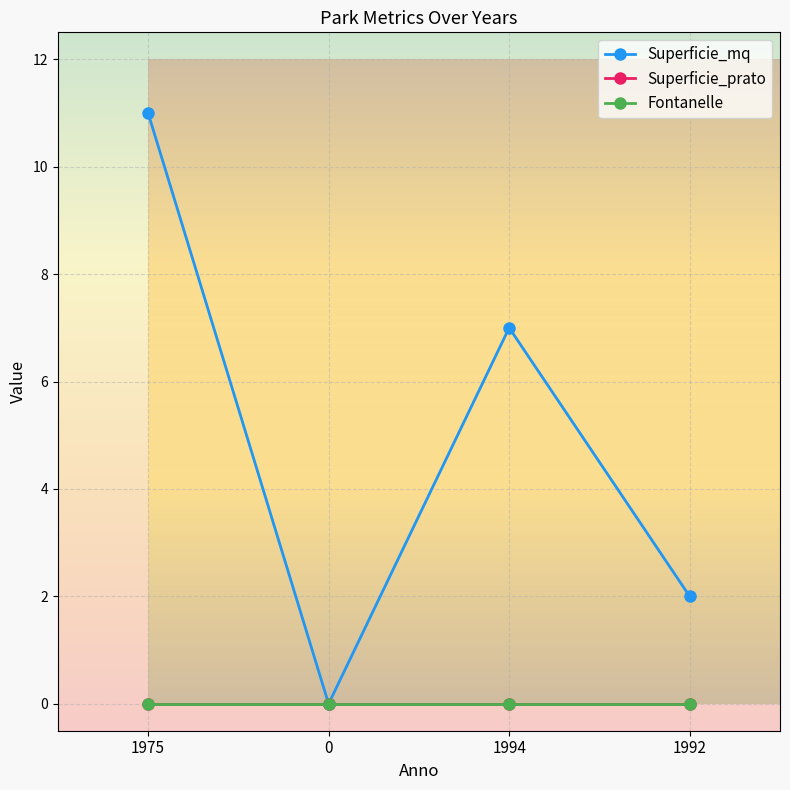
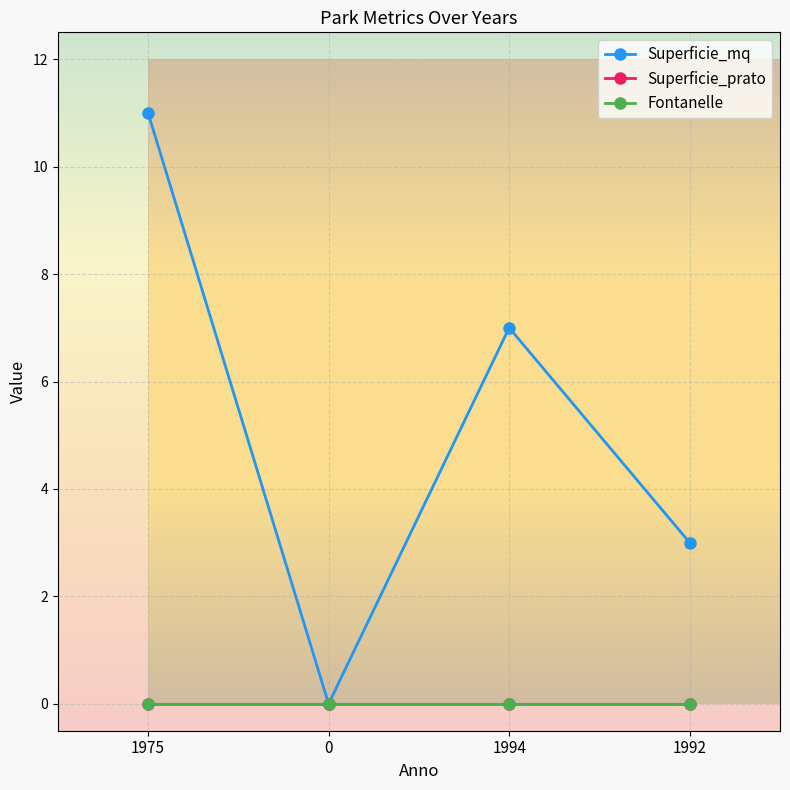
  {
    "Superficie_mq": {
      "1975": 11,
      "1994": 7,
-     "1992": 2
+     "1992": 3
    },
    "Fontanelle": {
      "1975": 0,
      "1994": 0,
      "1992": 0
    }
  }
